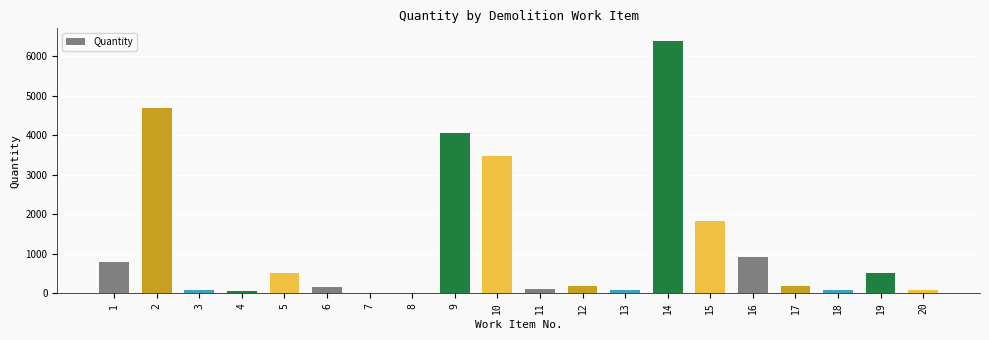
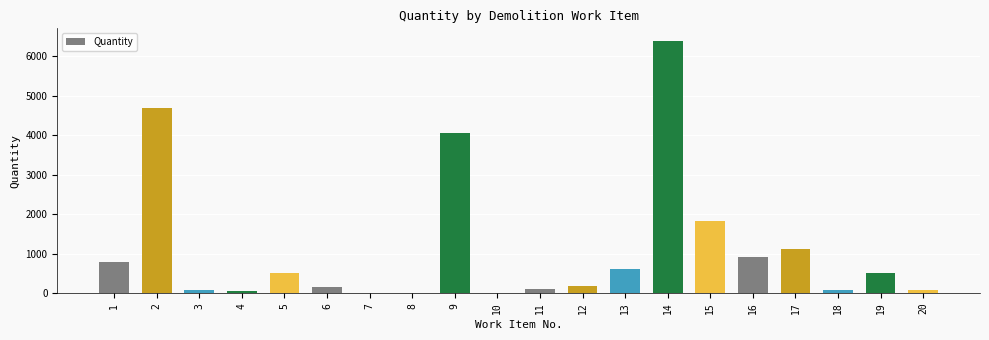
  {
    "1": 800,
    "2": 4700,
    "3": 100,
    "5": 500,
    "6": 200,
    "9": 4100,
-   "10": 3500,
+   "10": 0,
    "11": 100,
    "12": 200,
-   "13": 100,
+   "13": 600,
    "14": 6400,
    "15": 1800,
    "16": 900,
-   "17": 200,
+   "17": 1100,
    "18": 100,
    "19": 500,
    "20": 100
  }
